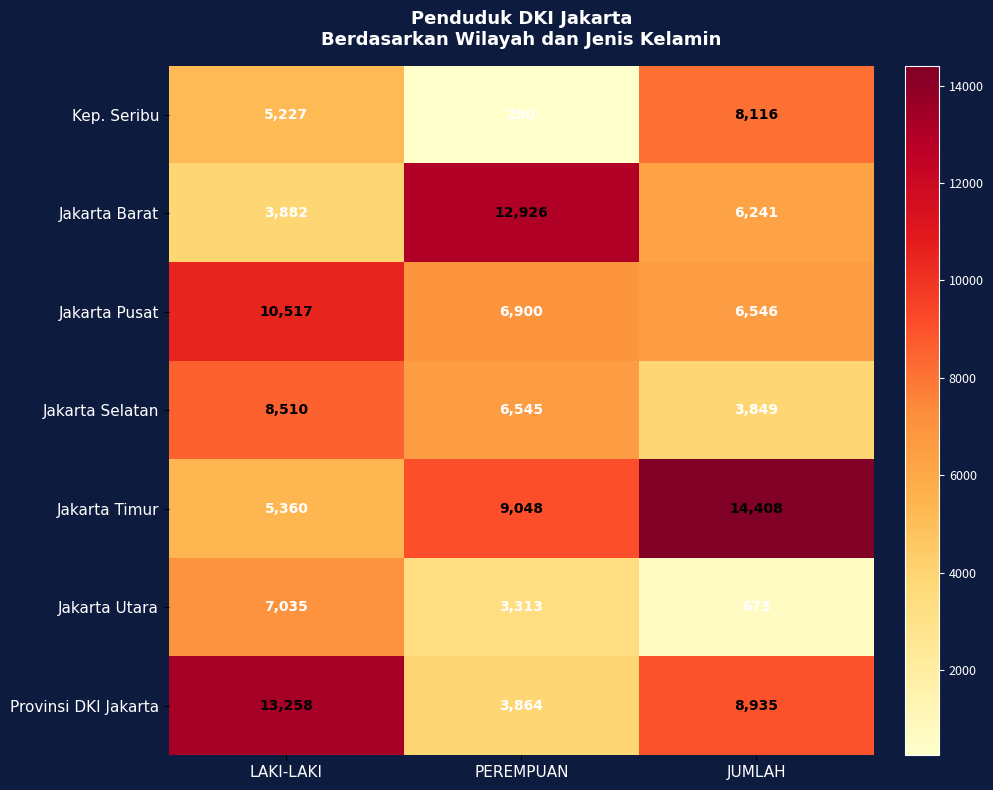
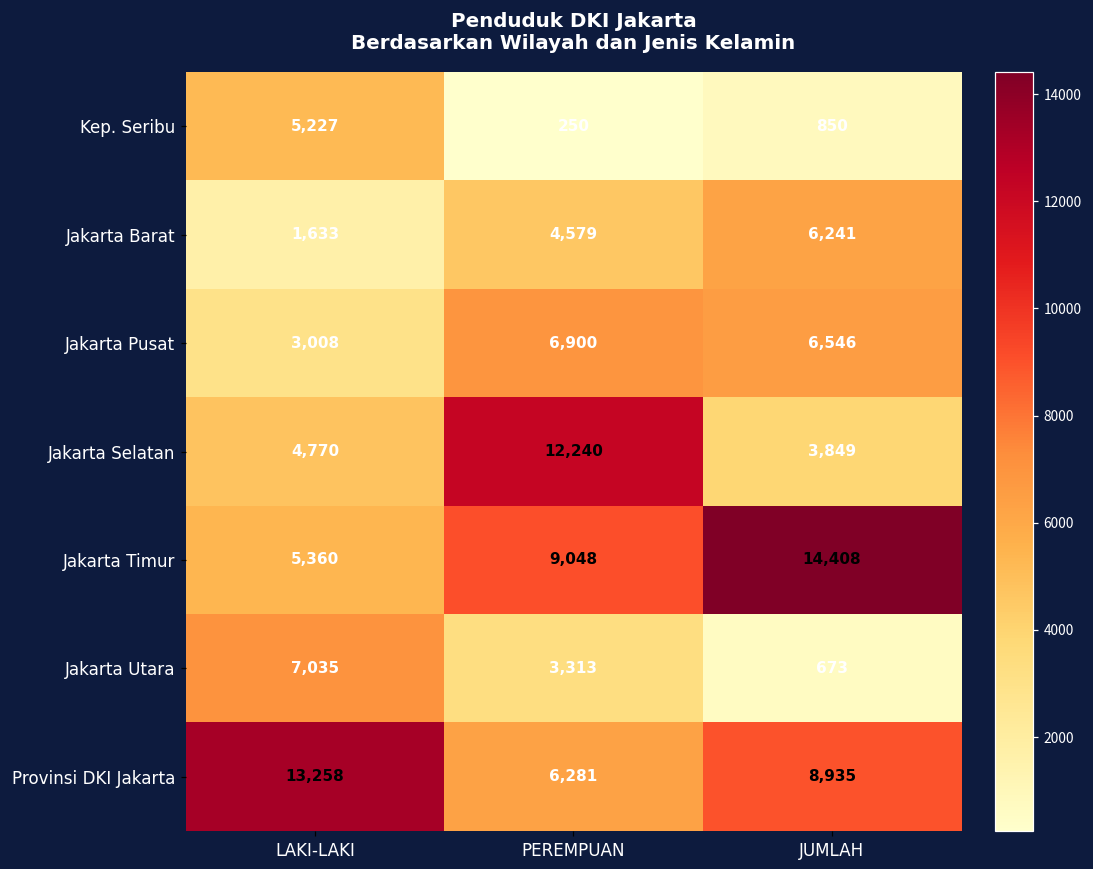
  {
    "Kep. Seribu": {
      "LAKI-LAKI": "5,227",
      "PEREMPUAN": "250",
-     "JUMLAH": "8,116"
+     "JUMLAH": "850"
    },
    "Jakarta Barat": {
-     "LAKI-LAKI": "3,882",
-     "PEREMPUAN": "12,926",
+     "LAKI-LAKI": "1,633",
+     "PEREMPUAN": "4,579",
      "JUMLAH": "6,241"
    },
    "Jakarta Pusat": {
-     "LAKI-LAKI": "10,517",
+     "LAKI-LAKI": "3,008",
      "PEREMPUAN": "6,900",
      "JUMLAH": "6,546"
    },
    "Jakarta Selatan": {
-     "LAKI-LAKI": "8,510",
-     "PEREMPUAN": "6,545",
+     "LAKI-LAKI": "4,770",
+     "PEREMPUAN": "12,240",
      "JUMLAH": "3,849"
    },
    "Jakarta Timur": {
      "LAKI-LAKI": "5,360",
      "PEREMPUAN": "9,048",
      "JUMLAH": "14,408"
    },
    "Jakarta Utara": {
      "LAKI-LAKI": "7,035",
      "PEREMPUAN": "3,313",
      "JUMLAH": "673"
    },
    "Provinsi DKI Jakarta": {
      "LAKI-LAKI": "13,258",
-     "PEREMPUAN": "3,864",
+     "PEREMPUAN": "6,281",
      "JUMLAH": "8,935"
    }
  }
